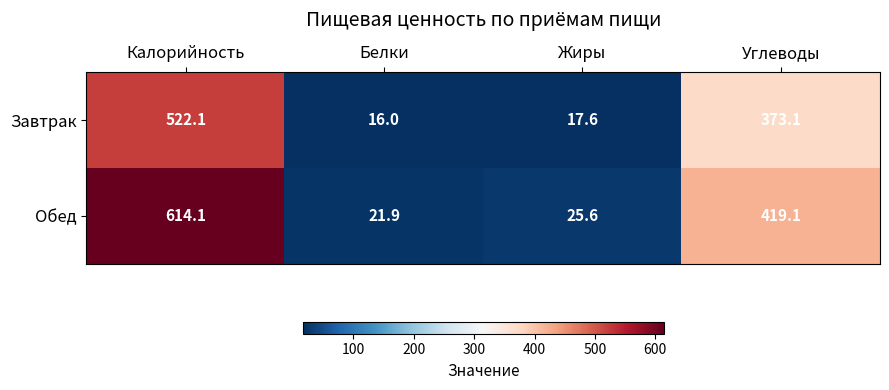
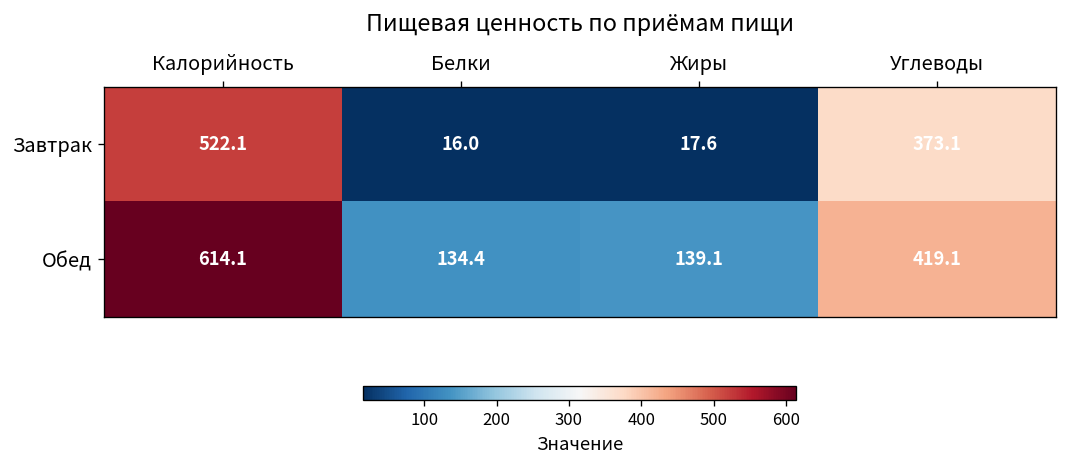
  {
    "Завтрак": {
      "Калорийность": 522.1,
      "Белки": 16.0,
      "Жиры": 17.6,
      "Углеводы": 373.1
    },
    "Обед": {
      "Калорийность": 614.1,
-     "Белки": 21.9,
-     "Жиры": 25.6,
+     "Белки": 134.4,
+     "Жиры": 139.1,
      "Углеводы": 419.1
    }
  }
